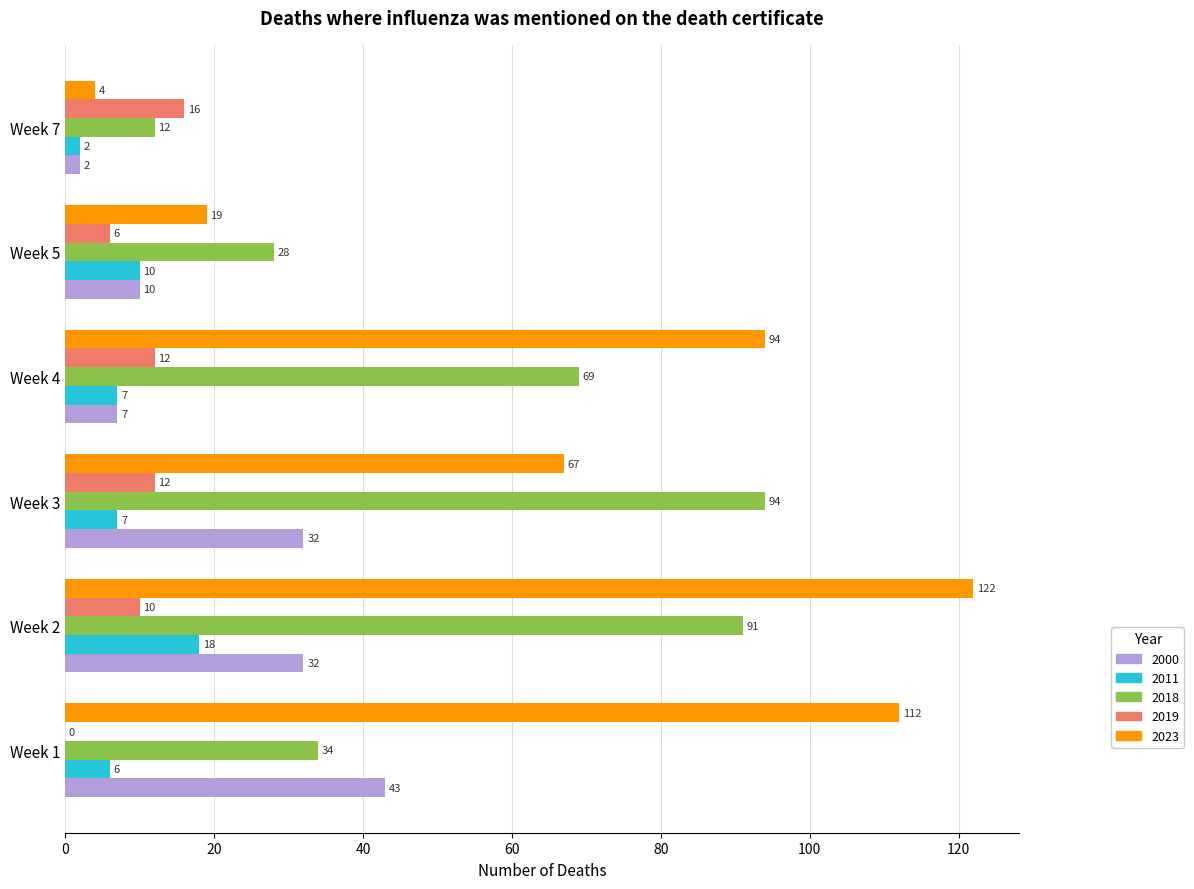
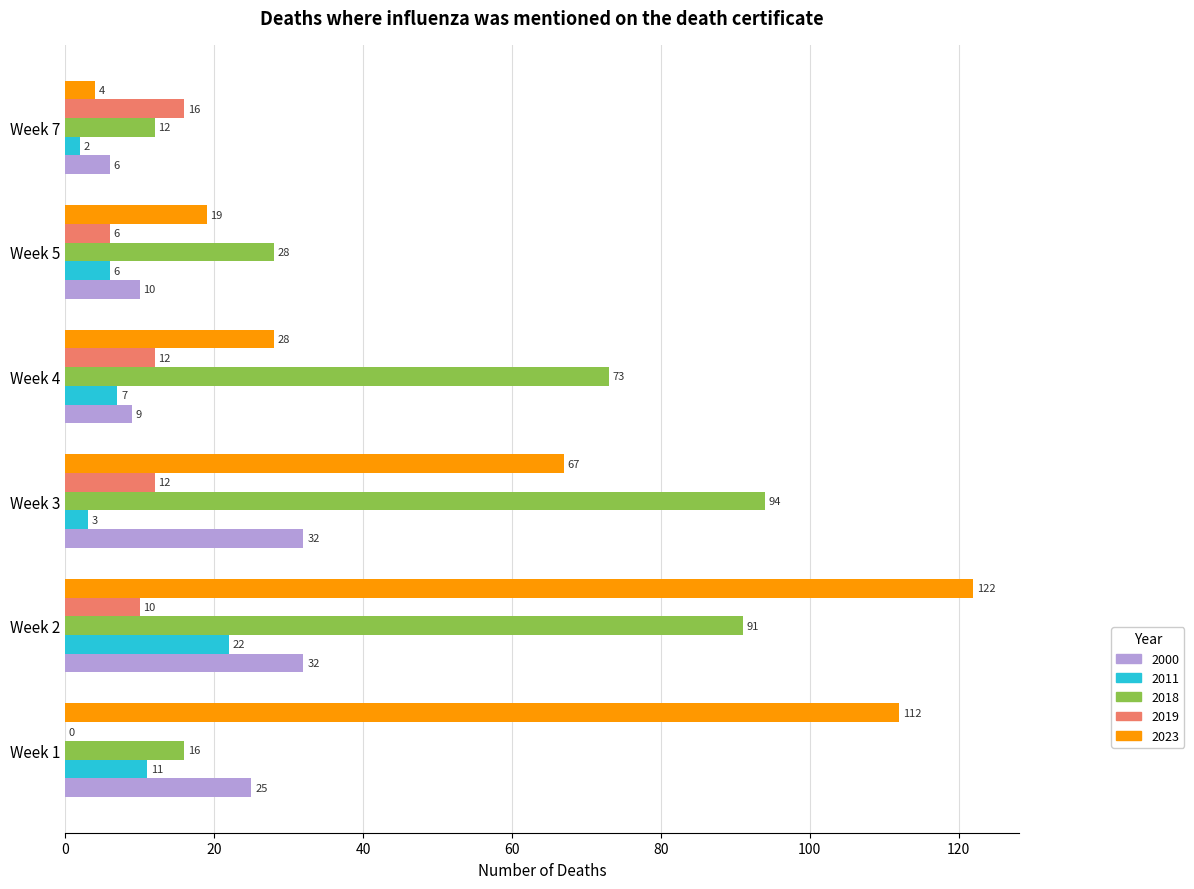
  {
    "2000": {
-     "Week 7": 2,
+     "Week 7": 6,
      "Week 5": 10,
-     "Week 4": 7,
+     "Week 4": 9,
      "Week 3": 32,
      "Week 2": 32,
-     "Week 1": 43
+     "Week 1": 25
    },
    "2011": {
      "Week 7": 2,
-     "Week 5": 10,
+     "Week 5": 6,
      "Week 4": 7,
-     "Week 3": 7,
-     "Week 2": 18,
-     "Week 1": 6
+     "Week 3": 3,
+     "Week 2": 22,
+     "Week 1": 11
    },
    "2018": {
      "Week 7": 12,
      "Week 5": 28,
-     "Week 4": 69,
+     "Week 4": 73,
      "Week 3": 94,
      "Week 2": 91,
-     "Week 1": 34
+     "Week 1": 16
    },
    "2019": {
      "Week 7": 16,
      "Week 5": 6,
      "Week 4": 12,
      "Week 3": 12,
      "Week 2": 10,
      "Week 1": 0
    },
    "2023": {
      "Week 7": 4,
      "Week 5": 19,
-     "Week 4": 94,
+     "Week 4": 28,
      "Week 3": 67,
      "Week 2": 122,
      "Week 1": 112
    }
  }
